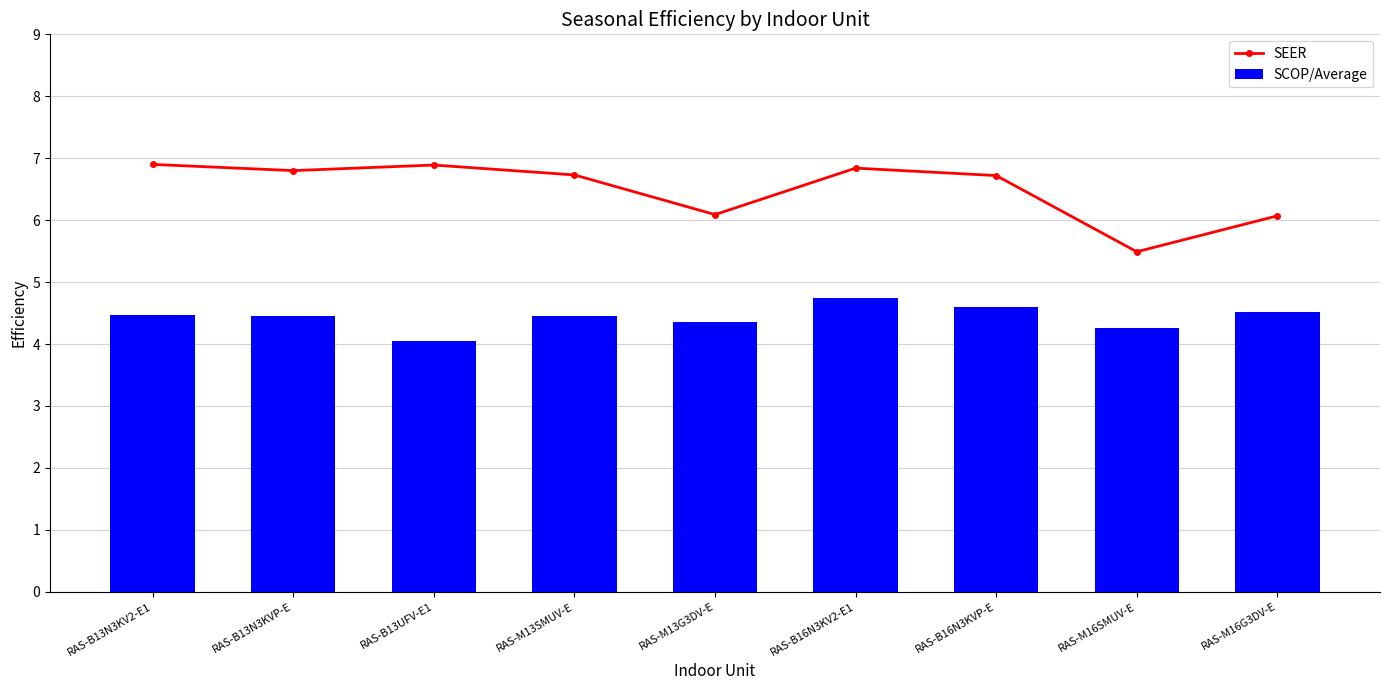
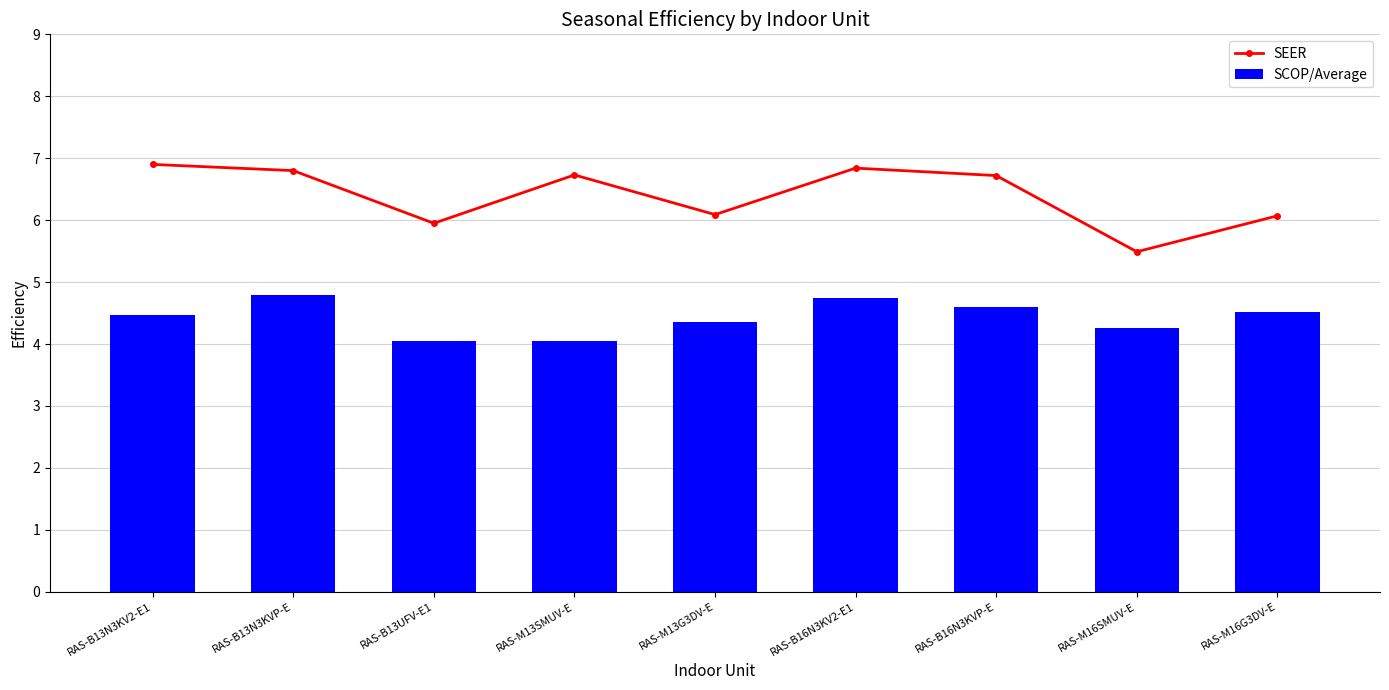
  {
    "SEER": {
      "RAS-B13N3KV2-E1": 6.9,
      "RAS-B13N3KVP-E": 6.8,
-     "RAS-B13UFV-E1": 6.9,
+     "RAS-B13UFV-E1": 6.0,
      "RAS-M13SMUV-E": 6.7,
      "RAS-M13G3DV-E": 6.1,
      "RAS-B16N3KV2-E1": 6.8,
      "RAS-B16N3KVP-E": 6.7,
      "RAS-M16SMUV-E": 5.5,
      "RAS-M16G3DV-E": 6.1
    },
    "SCOP/Average": {
      "RAS-B13N3KV2-E1": 4.5,
-     "RAS-B13N3KVP-E": 4.5,
+     "RAS-B13N3KVP-E": 4.8,
      "RAS-B13UFV-E1": 4.1,
-     "RAS-M13SMUV-E": 4.5,
+     "RAS-M13SMUV-E": 4.1,
      "RAS-M13G3DV-E": 4.4,
      "RAS-B16N3KV2-E1": 4.7,
      "RAS-B16N3KVP-E": 4.6,
      "RAS-M16SMUV-E": 4.3,
      "RAS-M16G3DV-E": 4.5
    }
  }
